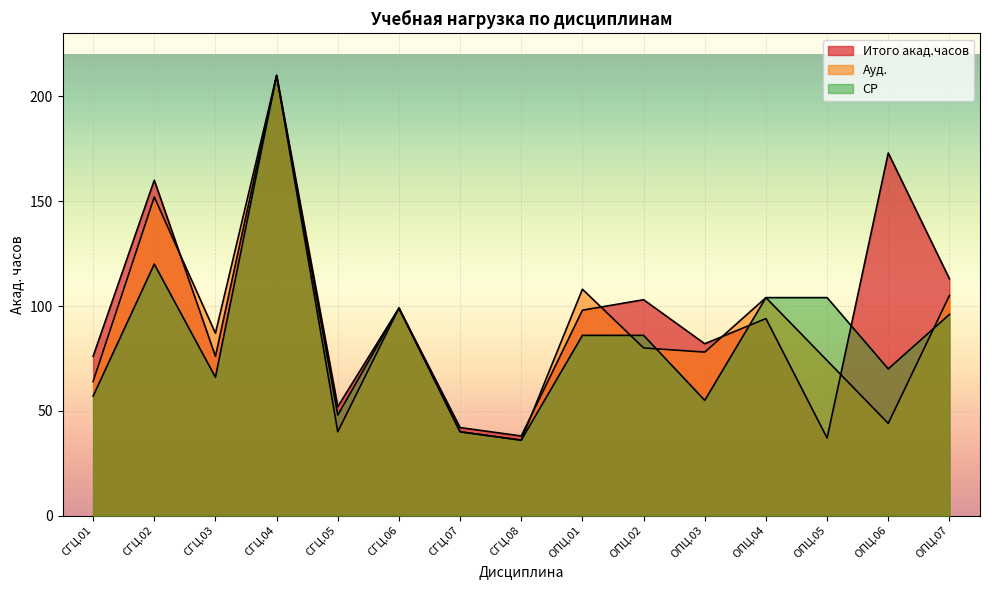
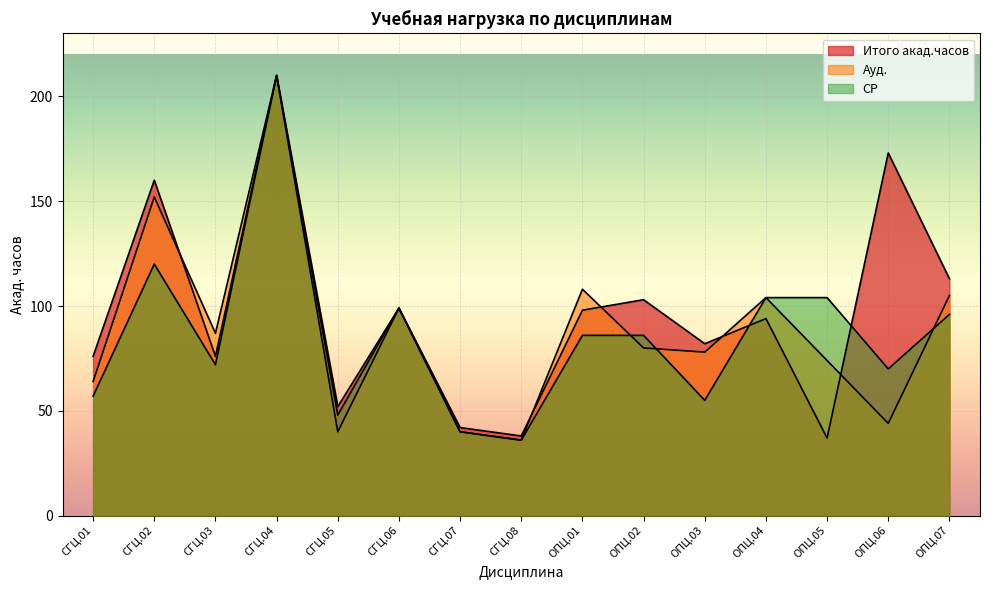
  {
    "Итого акад.часов": {
      "СГЦ.01": 76,
      "СГЦ.02": 160,
      "СГЦ.03": 76,
      "СГЦ.05": 52,
      "СГЦ.07": 42,
      "СГЦ.08": 38,
      "ОПЦ.01": 98,
      "ОПЦ.02": 103,
      "ОПЦ.03": 82,
      "ОПЦ.04": 94,
      "ОПЦ.05": 37,
      "ОПЦ.06": 173,
      "ОПЦ.07": 113
    },
    "Ауд.": {
      "СГЦ.01": 64,
      "СГЦ.02": 152,
      "СГЦ.03": 87,
      "СГЦ.05": 40,
      "ОПЦ.01": 108,
      "ОПЦ.02": 80,
      "ОПЦ.03": 78,
      "ОПЦ.05": 74,
      "ОПЦ.06": 44,
      "ОПЦ.07": 105
    },
    "СР": {
      "СГЦ.01": 57,
      "СГЦ.02": 120,
-     "СГЦ.03": 66,
+     "СГЦ.03": 72,
      "СГЦ.05": 48,
      "ОПЦ.01": 86,
      "ОПЦ.02": 86,
      "ОПЦ.03": 55,
      "ОПЦ.05": 104,
      "ОПЦ.06": 70,
      "ОПЦ.07": 96
    }
  }
